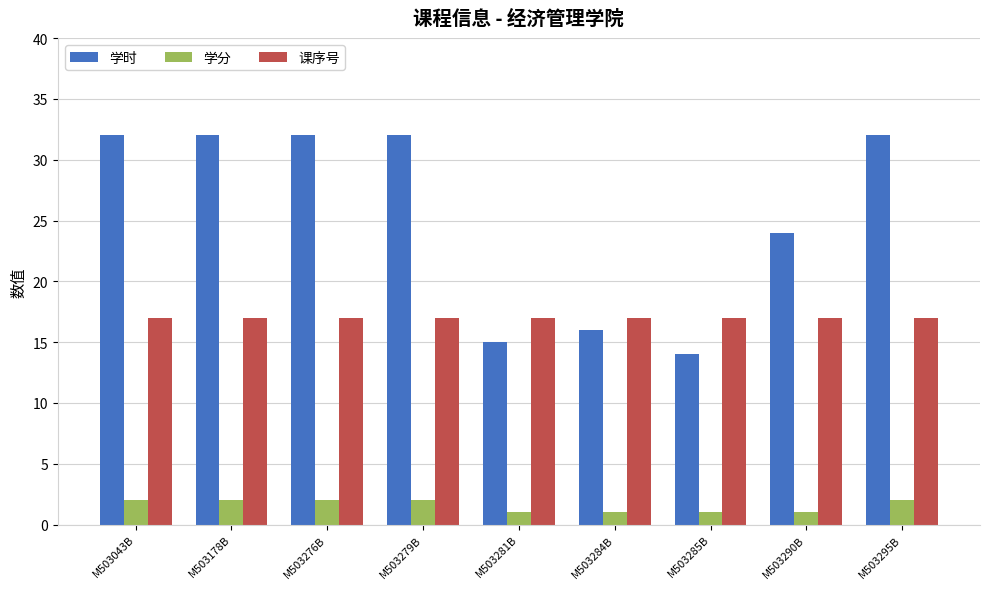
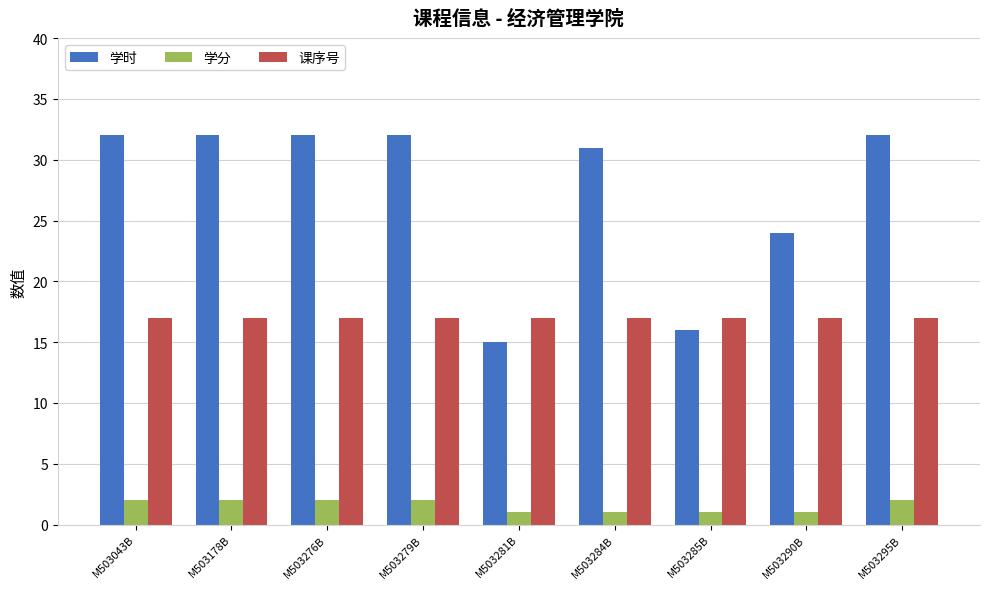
  {
    "学时": {
      "M503043B": 32,
      "M503178B": 32,
      "M503276B": 32,
      "M503279B": 32,
      "M503281B": 15,
-     "M503284B": 16,
-     "M503285B": 14,
+     "M503284B": 31,
+     "M503285B": 16,
      "M503290B": 24,
      "M503295B": 32
    },
    "学分": {
      "M503043B": 2,
      "M503178B": 2,
      "M503276B": 2,
      "M503279B": 2,
      "M503281B": 1,
      "M503284B": 1,
      "M503285B": 1,
      "M503290B": 1,
      "M503295B": 2
    },
    "课序号": {
      "M503043B": 17,
      "M503178B": 17,
      "M503276B": 17,
      "M503279B": 17,
      "M503281B": 17,
      "M503284B": 17,
      "M503285B": 17,
      "M503290B": 17,
      "M503295B": 17
    }
  }
